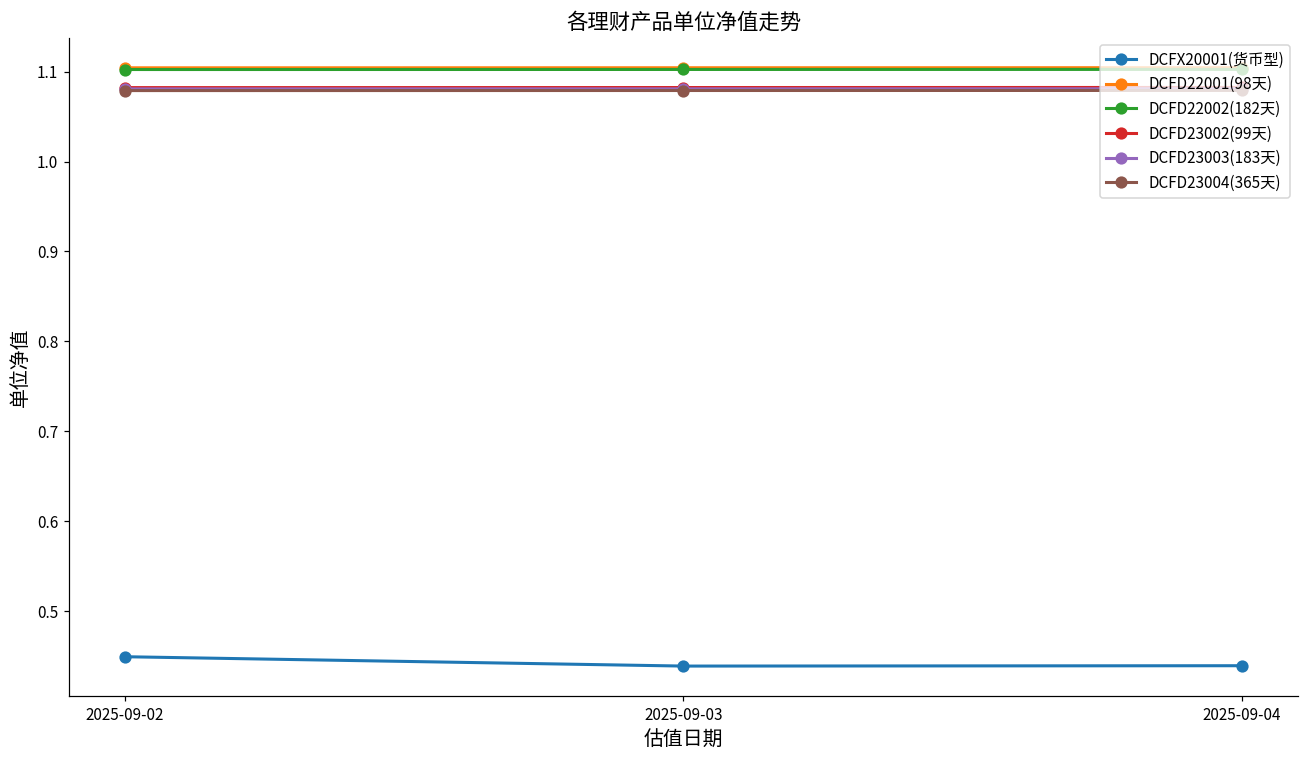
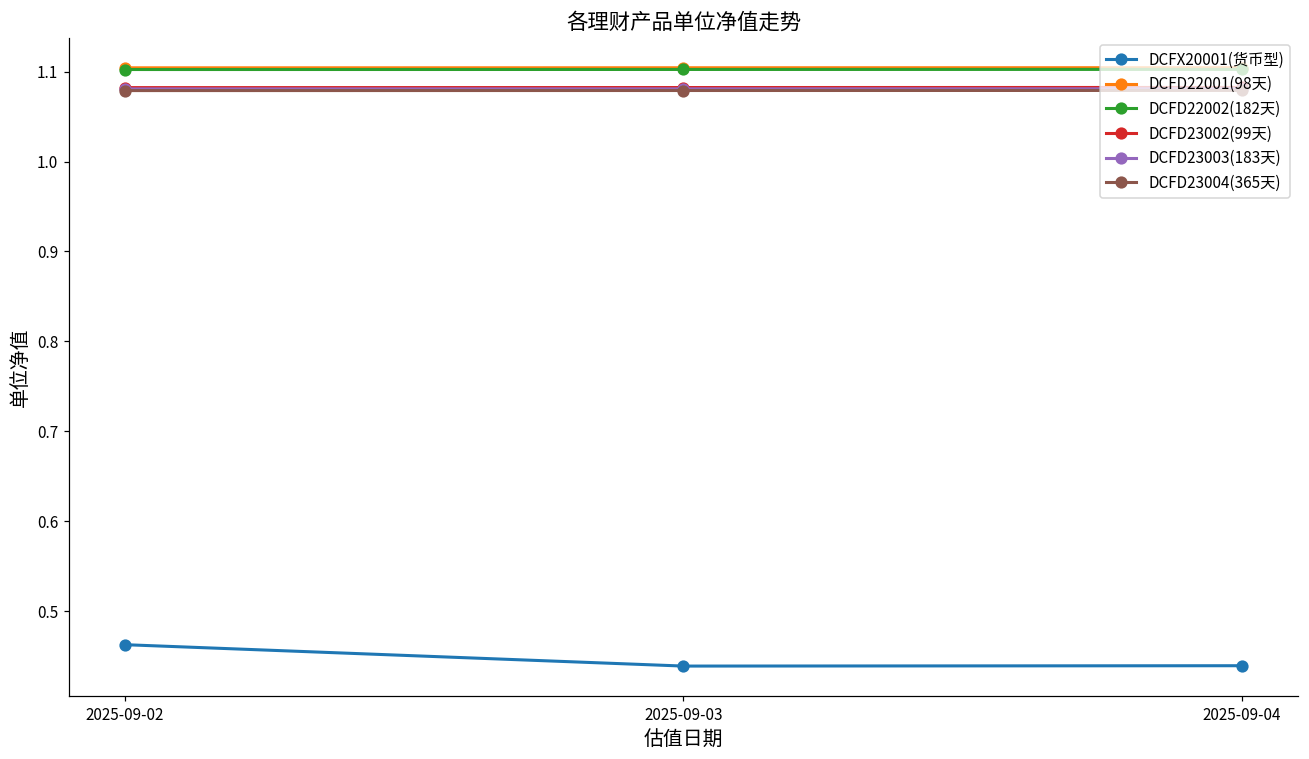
  {
    "DCFX20001(货币型)": {
-     "2025-09-02": 0.45,
+     "2025-09-02": 0.46,
      "2025-09-03": 0.44,
      "2025-09-04": 0.44
    }
  }
